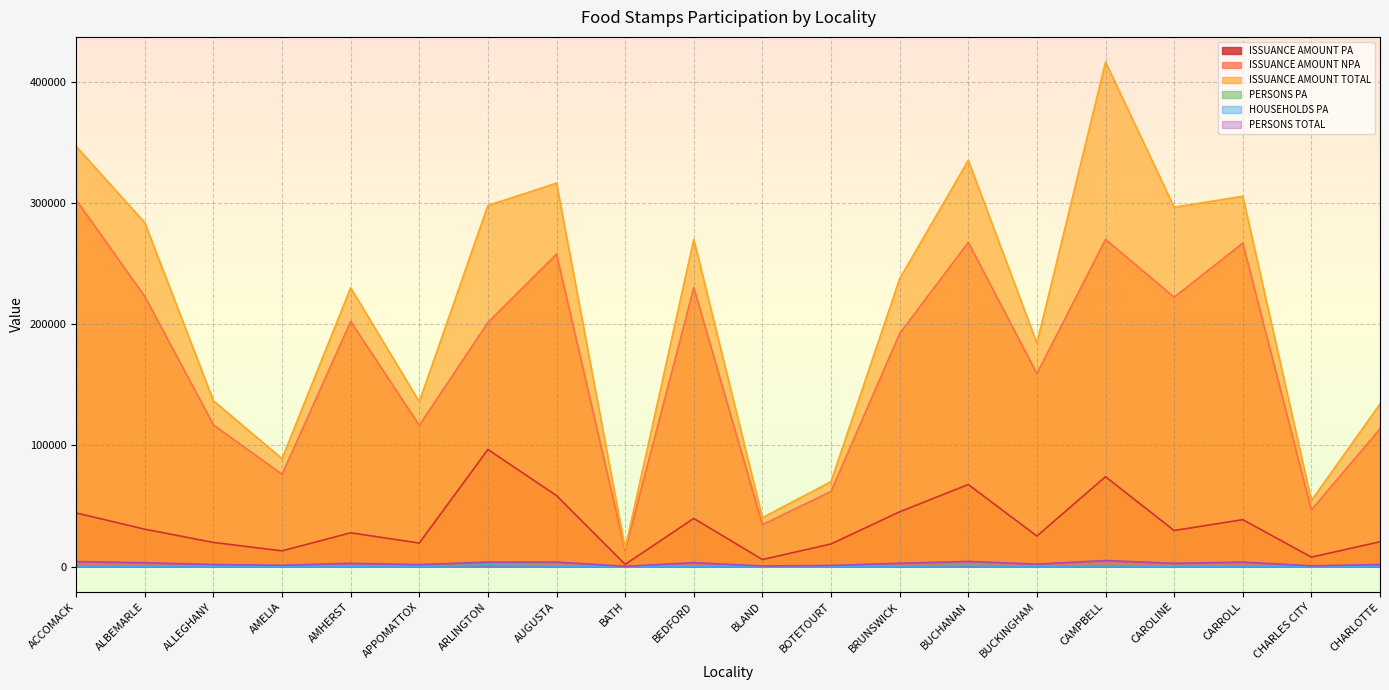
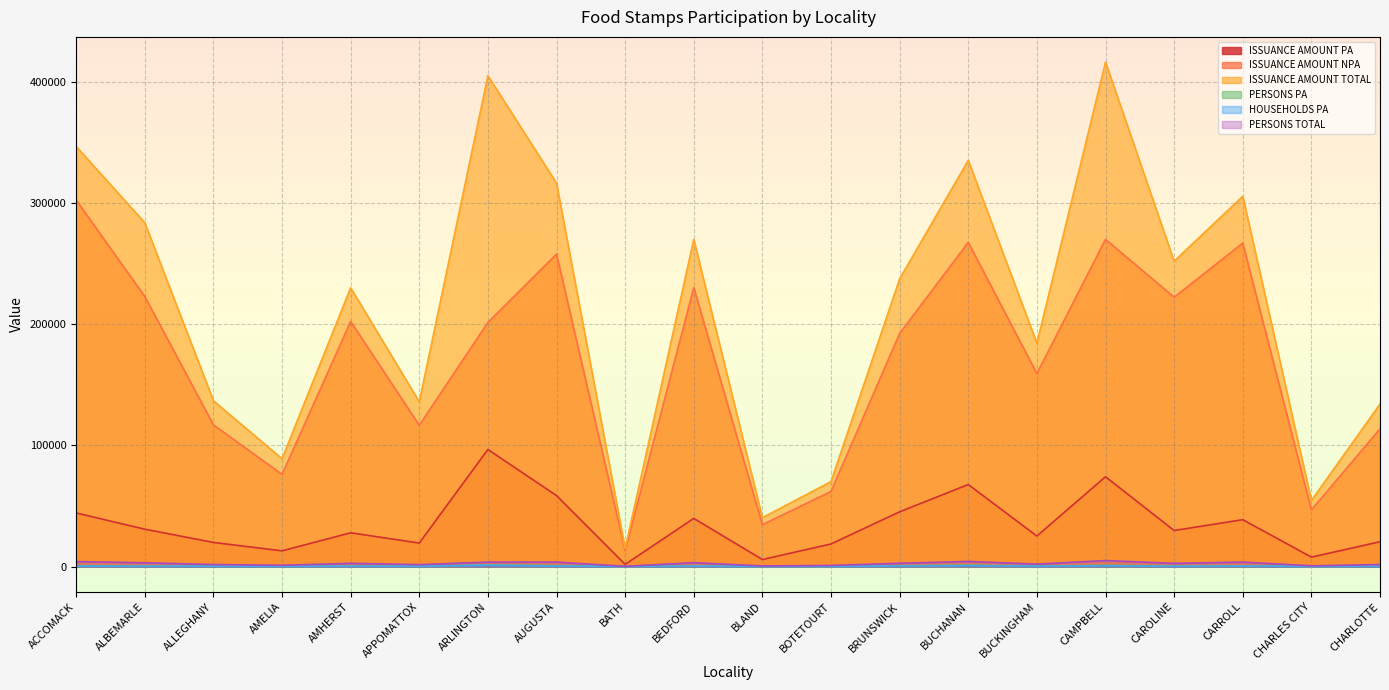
  {
    "ISSUANCE AMOUNT PA": {
      "ACCOMACK": 44000,
      "ALBEMARLE": 31000,
      "ALLEGHANY": 20000,
      "AMELIA": 13000,
      "AMHERST": 28000,
      "APPOMATTOX": 19000,
      "ARLINGTON": 97000,
      "AUGUSTA": 59000,
      "BEDFORD": 40000,
      "BLAND": 6000,
      "BOTETOURT": 19000,
      "BRUNSWICK": 45000,
      "BUCHANAN": 68000,
      "BUCKINGHAM": 25000,
      "CAMPBELL": 74000,
      "CAROLINE": 30000,
      "CARROLL": 39000,
      "CHARLES CITY": 8000,
      "CHARLOTTE": 20000
    },
    "ISSUANCE AMOUNT NPA": {
      "ACCOMACK": 302000,
      "ALBEMARLE": 223000,
      "ALLEGHANY": 117000,
      "AMELIA": 76000,
      "AMHERST": 202000,
      "APPOMATTOX": 116000,
      "ARLINGTON": 201000,
      "AUGUSTA": 258000,
      "BEDFORD": 230000,
      "BLAND": 35000,
      "BOTETOURT": 62000,
      "BRUNSWICK": 192000,
      "BUCHANAN": 267000,
      "BUCKINGHAM": 159000,
      "CAMPBELL": 270000,
      "CAROLINE": 222000,
      "CARROLL": 267000,
      "CHARLES CITY": 47000,
      "CHARLOTTE": 114000
    },
    "ISSUANCE AMOUNT TOTAL": {
      "ACCOMACK": 346000,
      "ALBEMARLE": 284000,
      "ALLEGHANY": 137000,
      "AMELIA": 89000,
      "AMHERST": 230000,
      "APPOMATTOX": 136000,
-     "ARLINGTON": 298000,
+     "ARLINGTON": 405000,
      "AUGUSTA": 316000,
      "BEDFORD": 270000,
      "BLAND": 40000,
      "BOTETOURT": 70000,
      "BRUNSWICK": 237000,
      "BUCHANAN": 335000,
      "BUCKINGHAM": 184000,
      "CAMPBELL": 416000,
-     "CAROLINE": 296000,
+     "CAROLINE": 252000,
      "CARROLL": 305000,
      "CHARLES CITY": 54000,
      "CHARLOTTE": 134000
    },
    "PERSONS TOTAL": {
      "ACCOMACK": 4000,
      "ALBEMARLE": 3000,
      "AMHERST": 3000,
      "ARLINGTON": 4000,
      "AUGUSTA": 4000,
      "BEDFORD": 3000,
      "BRUNSWICK": 3000,
      "BUCHANAN": 4000,
      "CAMPBELL": 5000,
      "CAROLINE": 3000,
      "CARROLL": 4000
    }
  }
